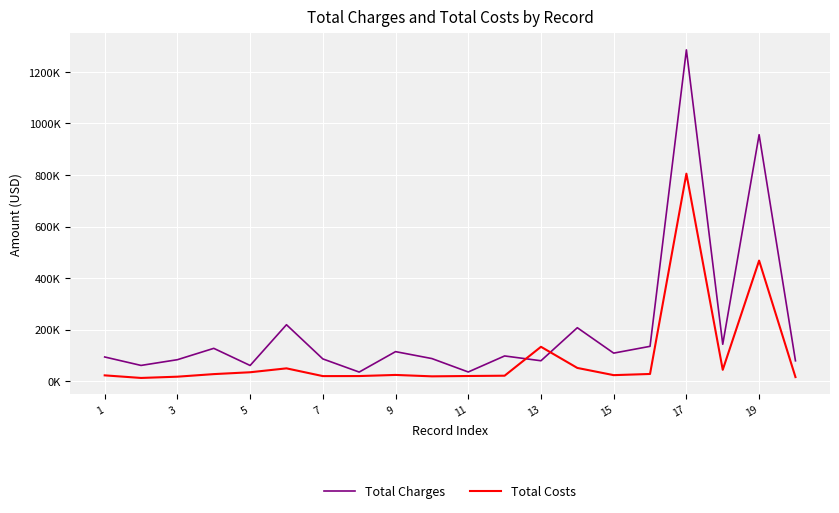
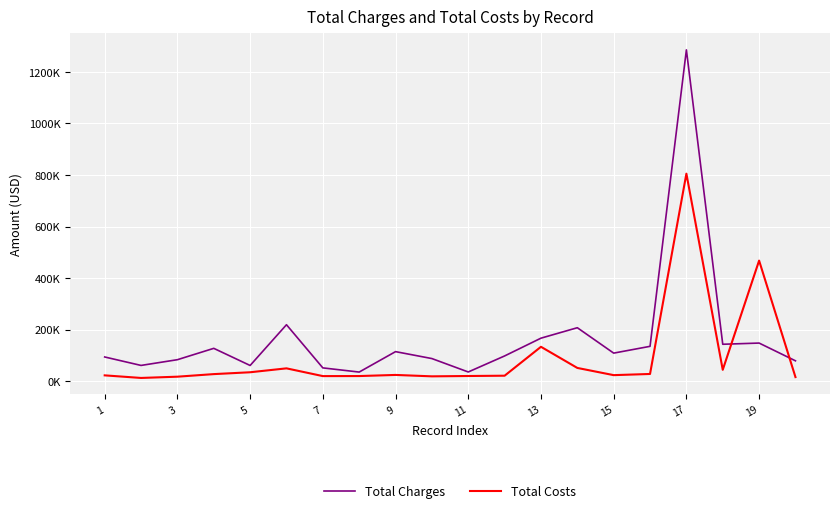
  {
    "Total Charges": {
      "1": 90000,
      "3": 80000,
      "5": 60000,
-     "7": 90000,
+     "7": 50000,
      "9": 120000,
      "11": 40000,
-     "13": 80000,
+     "13": 170000,
      "15": 110000,
      "17": 1290000,
-     "19": 960000
+     "19": 150000
    },
    "Total Costs": {
      "1": 20000,
      "3": 20000,
      "5": 40000,
      "7": 20000,
      "9": 30000,
      "11": 20000,
      "13": 130000,
      "15": 20000,
      "17": 810000,
      "19": 470000
    }
  }
